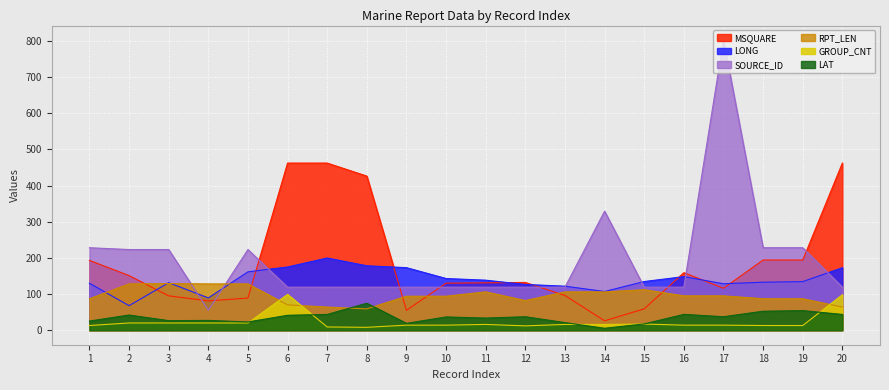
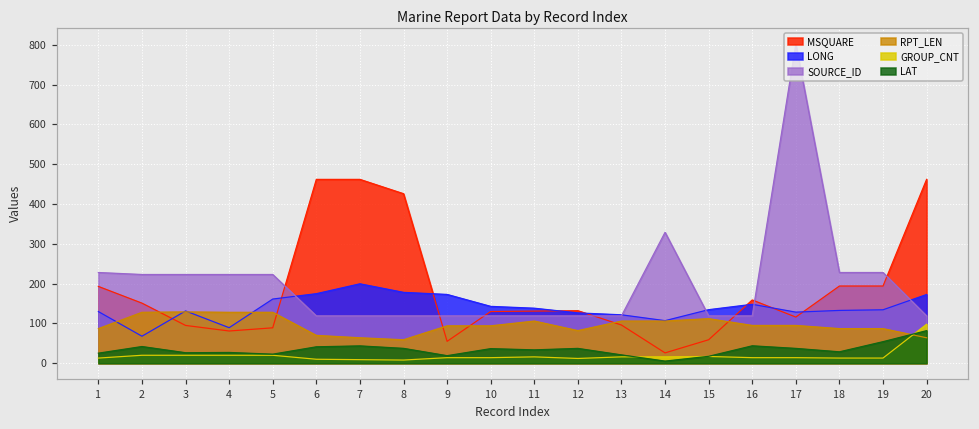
  {
    "MSQUARE": {
      "1": 190,
      "2": 150,
      "3": 100,
      "4": 80,
      "5": 90,
      "6": 460,
      "7": 460,
      "8": 430,
      "9": 60,
      "10": 130,
      "11": 130,
      "13": 100,
      "14": 30,
      "15": 60,
      "16": 160,
      "17": 120,
      "18": 190,
      "19": 190,
      "20": 460
    },
    "LONG": {
      "1": 130,
      "2": 70,
      "4": 90,
      "5": 160,
      "6": 170,
      "7": 200,
      "8": 180,
      "9": 170,
      "10": 140,
      "11": 140,
      "15": 130,
      "16": 150,
      "17": 130,
      "18": 130,
      "19": 130,
      "20": 170
    },
    "SOURCE_ID": {
      "1": 230,
      "2": 220,
      "3": 220,
-     "4": 60,
+     "4": 220,
      "5": 220,
      "6": 120,
      "7": 120,
      "8": 120,
      "9": 120,
      "10": 120,
      "11": 120,
      "12": 120,
      "14": 330,
      "16": 120,
      "18": 230,
      "19": 230,
      "20": 120
    },
    "RPT_LEN": {
      "1": 90,
      "2": 130,
      "4": 130,
      "5": 130,
      "6": 70,
      "7": 60,
      "8": 60,
      "9": 90,
      "10": 90,
      "11": 110,
      "12": 80,
      "13": 110,
      "16": 100,
      "17": 100,
      "18": 90,
      "19": 90,
      "20": 60
    },
    "GROUP_CNT": {
      "1": 10,
      "2": 20,
      "4": 20,
-     "6": 100,
+     "6": 10,
      "7": 10,
      "8": 10,
      "10": 10,
      "11": 20,
      "12": 10,
      "14": 20,
      "16": 10,
      "17": 10,
      "18": 10,
      "19": 10,
      "20": 100
    },
    "LAT": {
      "1": 30,
      "2": 40,
      "4": 30,
      "6": 40,
      "7": 40,
-     "8": 70,
+     "8": 40,
      "10": 40,
      "11": 30,
      "12": 40,
      "14": 10,
      "16": 40,
      "17": 40,
-     "18": 50,
+     "18": 30,
      "19": 50,
-     "20": 40
+     "20": 80
    }
  }
